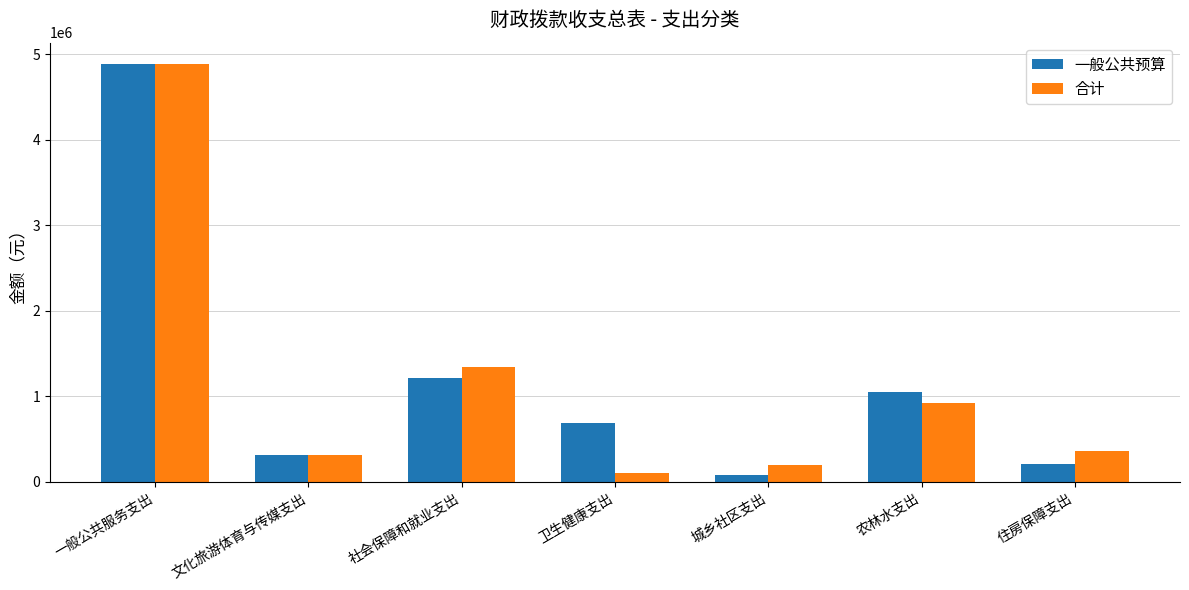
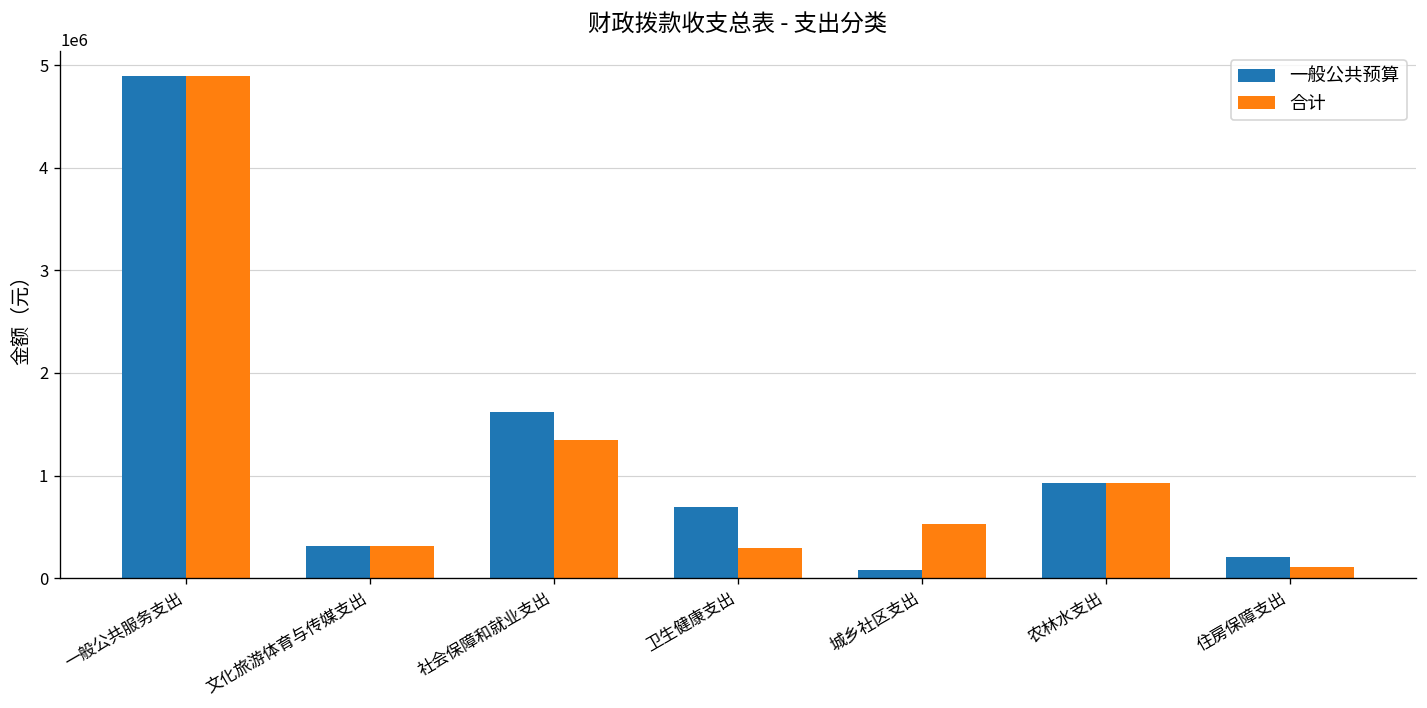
  {
    "一般公共预算": {
      "一般公共服务支出": 4900000,
      "文化旅游体育与传媒支出": 300000,
-     "社会保障和就业支出": 1200000,
+     "社会保障和就业支出": 1600000,
      "卫生健康支出": 700000,
      "城乡社区支出": 100000,
-     "农林水支出": 1100000,
+     "农林水支出": 900000,
      "住房保障支出": 200000
    },
    "合计": {
      "一般公共服务支出": 4900000,
      "文化旅游体育与传媒支出": 300000,
      "社会保障和就业支出": 1300000,
-     "卫生健康支出": 100000,
-     "城乡社区支出": 200000,
+     "卫生健康支出": 300000,
+     "城乡社区支出": 500000,
      "农林水支出": 900000,
-     "住房保障支出": 400000
+     "住房保障支出": 100000
    }
  }
